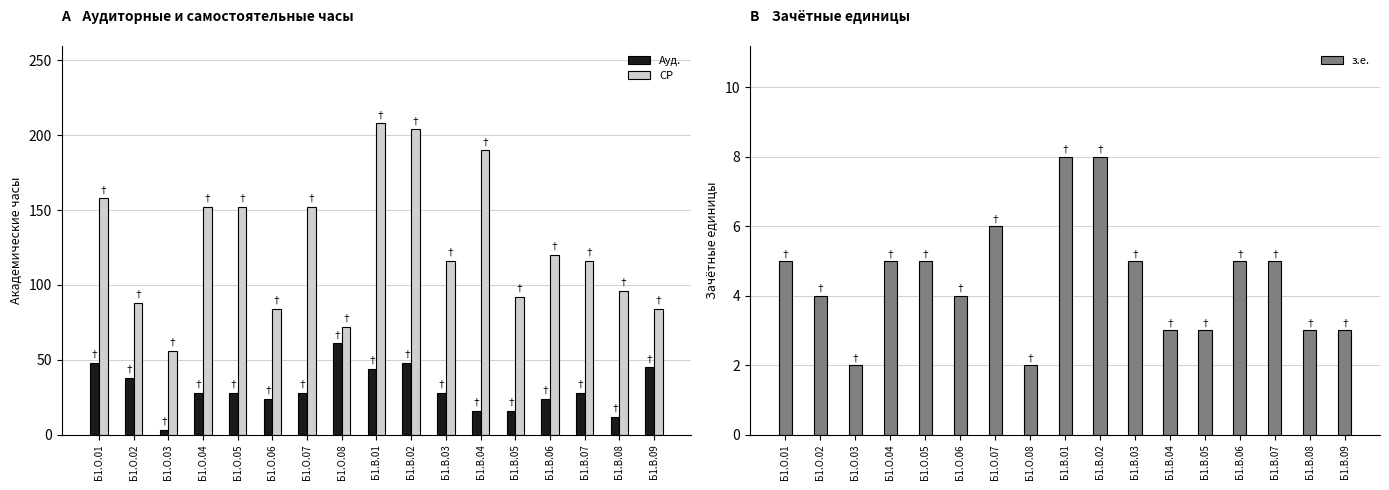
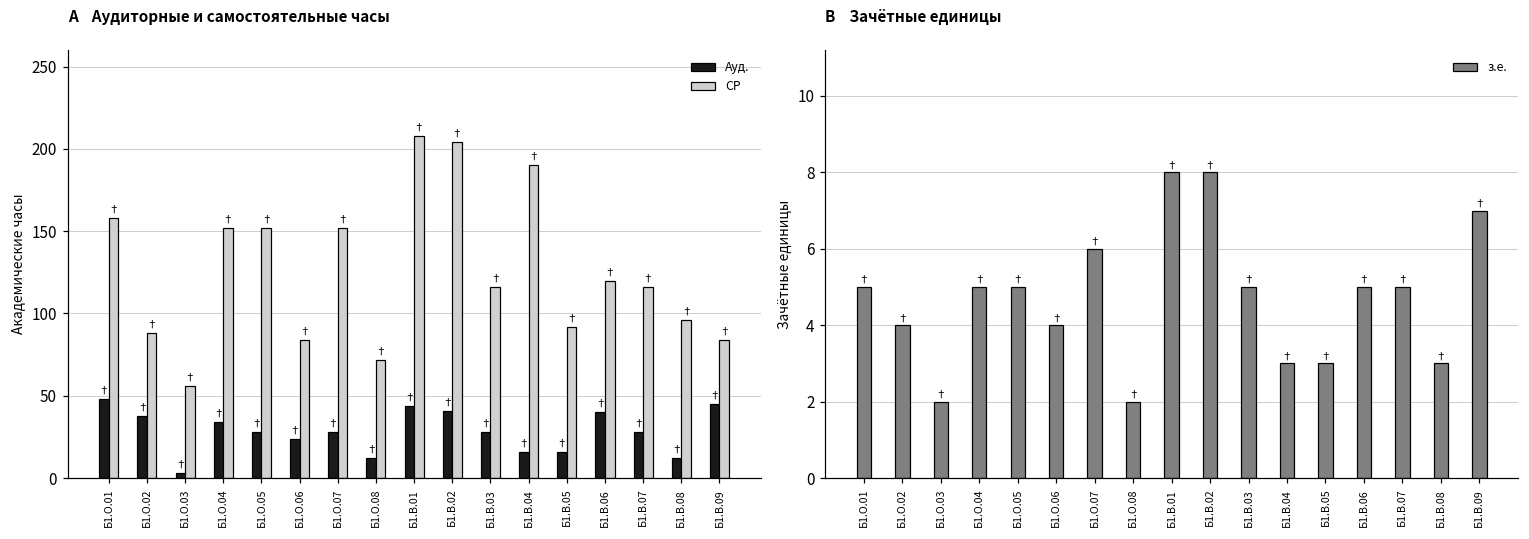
  {
    "A Аудиторные и самостоятельные часы": {
      "Ауд.": {
        "Б1.О.01": 48,
        "Б1.О.02": 38,
        "Б1.О.03": 3,
-       "Б1.О.04": 28,
+       "Б1.О.04": 34,
        "Б1.О.05": 28,
        "Б1.О.06": 24,
        "Б1.О.07": 28,
-       "Б1.О.08": 61,
+       "Б1.О.08": 12,
        "Б1.В.01": 44,
-       "Б1.В.02": 48,
+       "Б1.В.02": 41,
        "Б1.В.03": 28,
        "Б1.В.04": 16,
        "Б1.В.05": 16,
-       "Б1.В.06": 24,
+       "Б1.В.06": 40,
        "Б1.В.07": 28,
        "Б1.В.08": 12,
        "Б1.В.09": 45
      },
      "СР": {
        "Б1.О.01": 158,
        "Б1.О.02": 88,
        "Б1.О.03": 56,
        "Б1.О.04": 152,
        "Б1.О.05": 152,
        "Б1.О.06": 84,
        "Б1.О.07": 152,
        "Б1.О.08": 72,
        "Б1.В.01": 208,
        "Б1.В.02": 204,
        "Б1.В.03": 116,
        "Б1.В.04": 190,
        "Б1.В.05": 92,
        "Б1.В.06": 120,
        "Б1.В.07": 116,
        "Б1.В.08": 96,
        "Б1.В.09": 84
      }
    },
    "B Зачётные единицы": {
      "Б1.О.01": 5,
      "Б1.О.02": 4,
      "Б1.О.03": 2,
      "Б1.О.04": 5,
      "Б1.О.05": 5,
      "Б1.О.06": 4,
      "Б1.О.07": 6,
      "Б1.О.08": 2,
      "Б1.В.01": 8,
      "Б1.В.02": 8,
      "Б1.В.03": 5,
      "Б1.В.04": 3,
      "Б1.В.05": 3,
      "Б1.В.06": 5,
      "Б1.В.07": 5,
      "Б1.В.08": 3,
-     "Б1.В.09": 3
+     "Б1.В.09": 7
    }
  }
